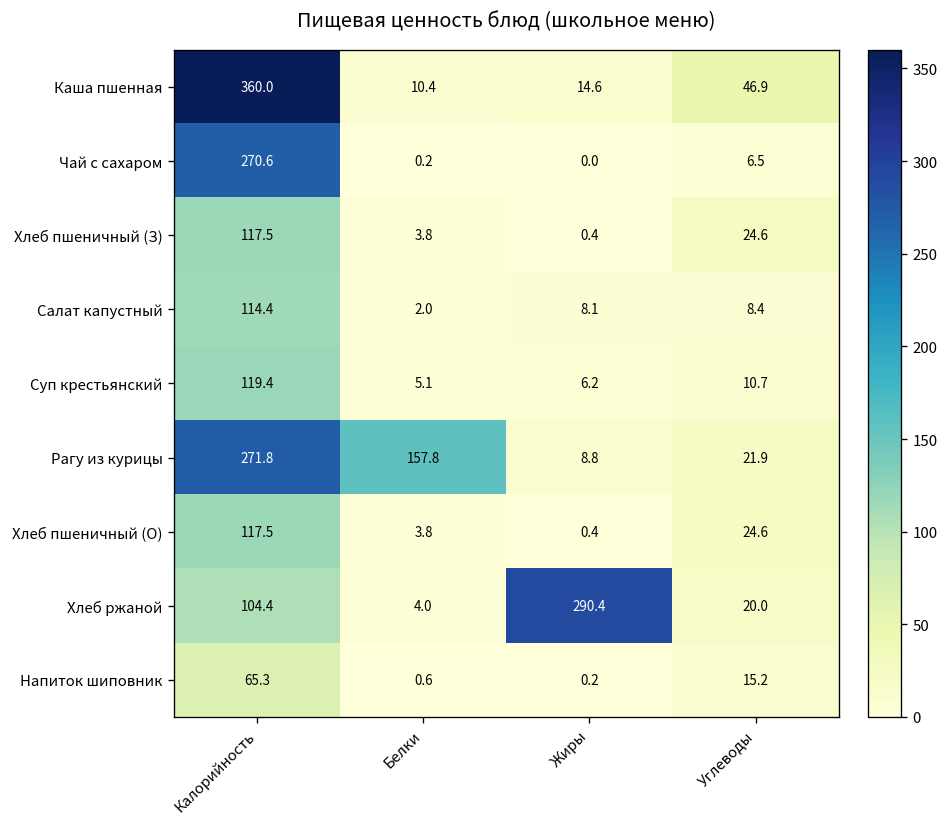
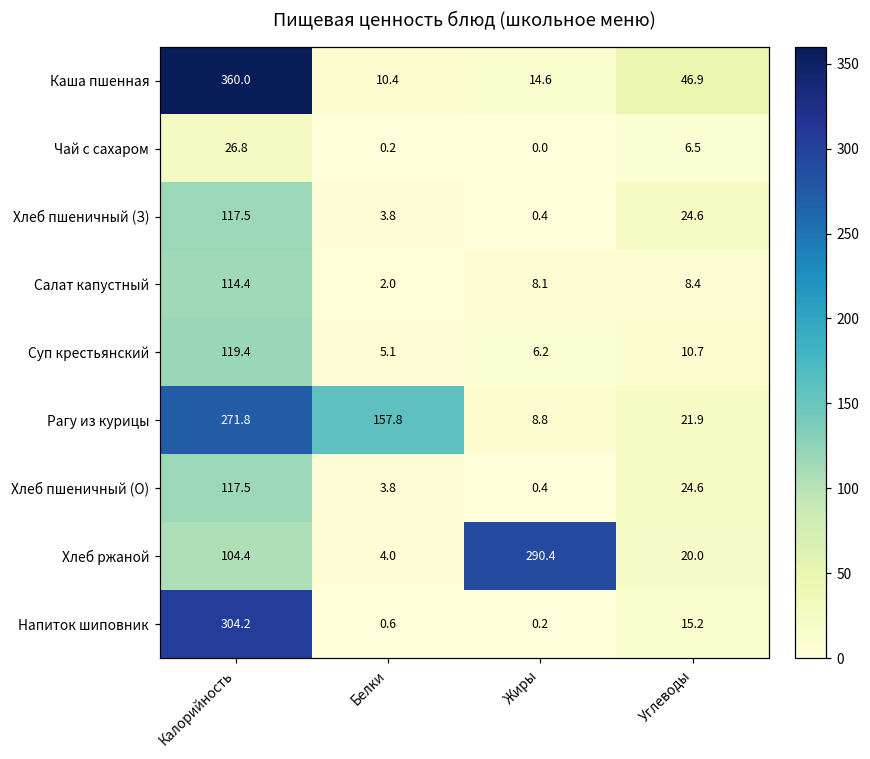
  {
    "Каша пшенная": {
      "Калорийность": 360.0,
      "Белки": 10.4,
      "Жиры": 14.6,
      "Углеводы": 46.9
    },
    "Чай с сахаром": {
-     "Калорийность": 270.6,
+     "Калорийность": 26.8,
      "Белки": 0.2,
      "Жиры": 0.0,
      "Углеводы": 6.5
    },
    "Хлеб пшеничный (З)": {
      "Калорийность": 117.5,
      "Белки": 3.8,
      "Жиры": 0.4,
      "Углеводы": 24.6
    },
    "Салат капустный": {
      "Калорийность": 114.4,
      "Белки": 2.0,
      "Жиры": 8.1,
      "Углеводы": 8.4
    },
    "Суп крестьянский": {
      "Калорийность": 119.4,
      "Белки": 5.1,
      "Жиры": 6.2,
      "Углеводы": 10.7
    },
    "Рагу из курицы": {
      "Калорийность": 271.8,
      "Белки": 157.8,
      "Жиры": 8.8,
      "Углеводы": 21.9
    },
    "Хлеб пшеничный (О)": {
      "Калорийность": 117.5,
      "Белки": 3.8,
      "Жиры": 0.4,
      "Углеводы": 24.6
    },
    "Хлеб ржаной": {
      "Калорийность": 104.4,
      "Белки": 4.0,
      "Жиры": 290.4,
      "Углеводы": 20.0
    },
    "Напиток шиповник": {
-     "Калорийность": 65.3,
+     "Калорийность": 304.2,
      "Белки": 0.6,
      "Жиры": 0.2,
      "Углеводы": 15.2
    }
  }
